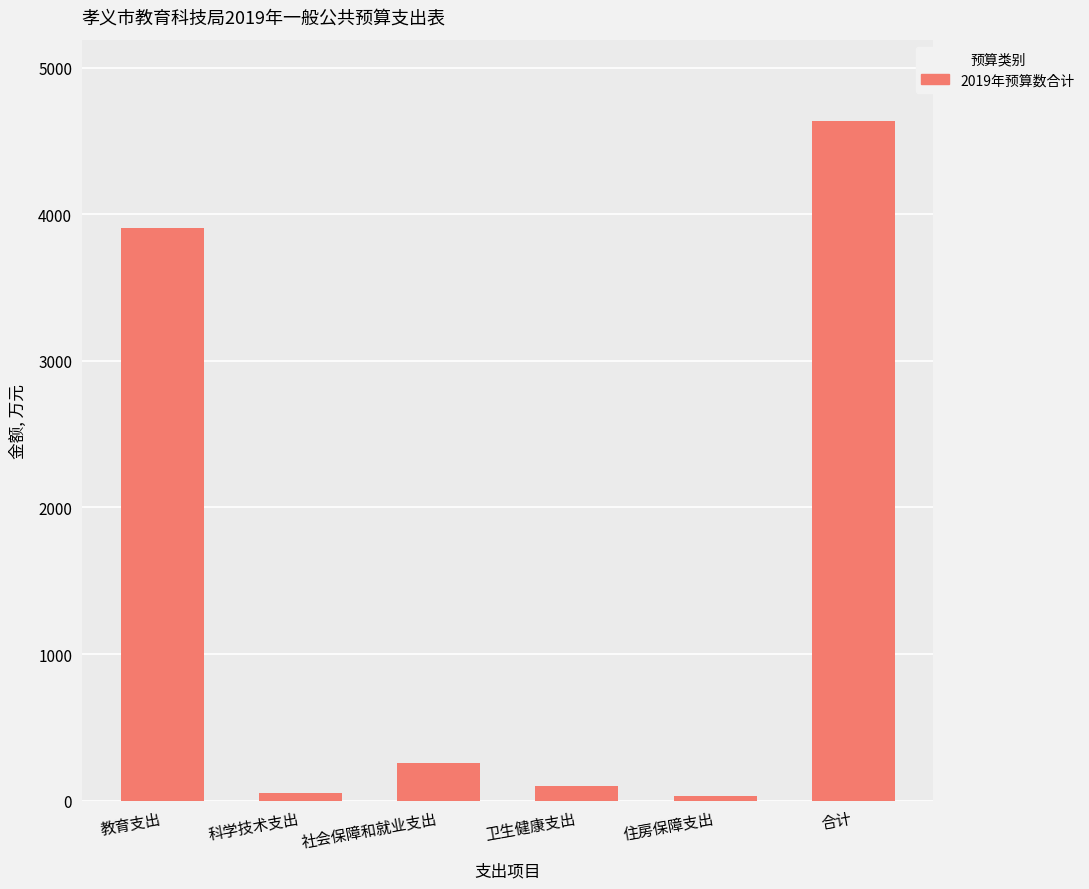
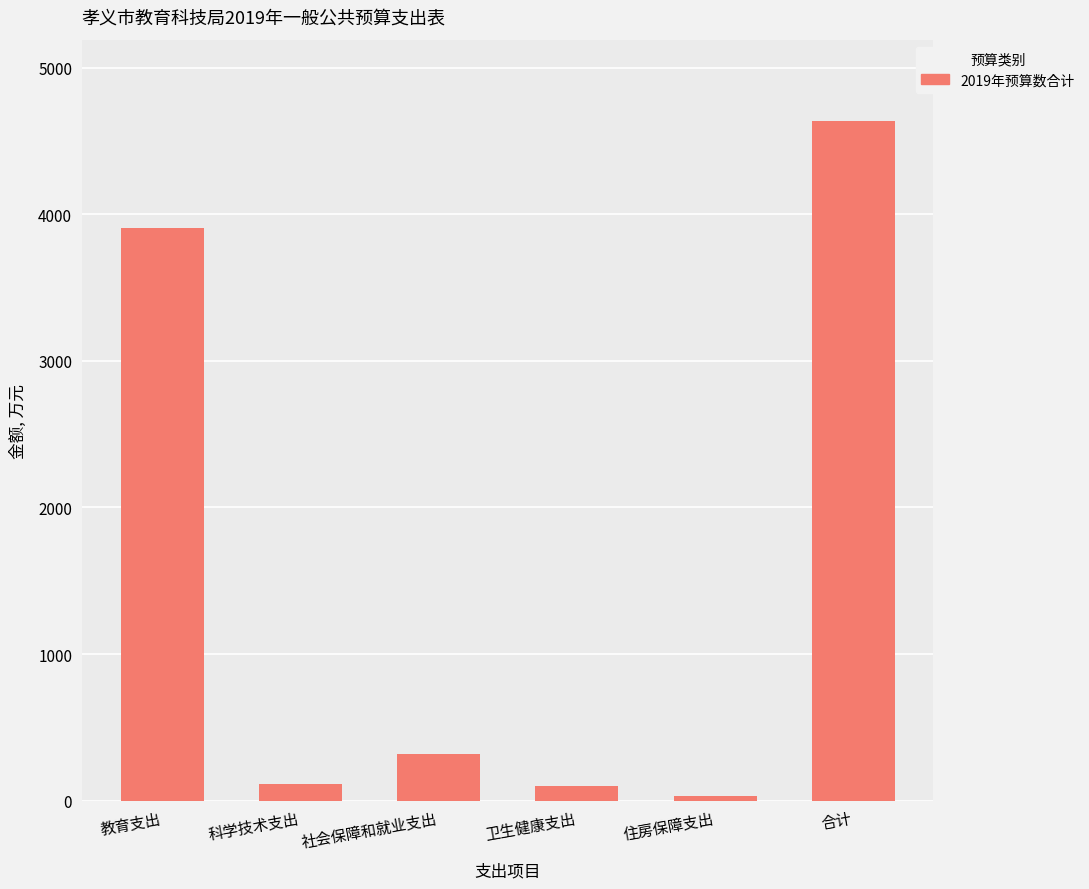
  {
    "教育支出": 3910,
-   "科学技术支出": 50,
-   "社会保障和就业支出": 250,
+   "科学技术支出": 120,
+   "社会保障和就业支出": 320,
    "卫生健康支出": 100,
    "住房保障支出": 30,
    "合计": 4640
  }
